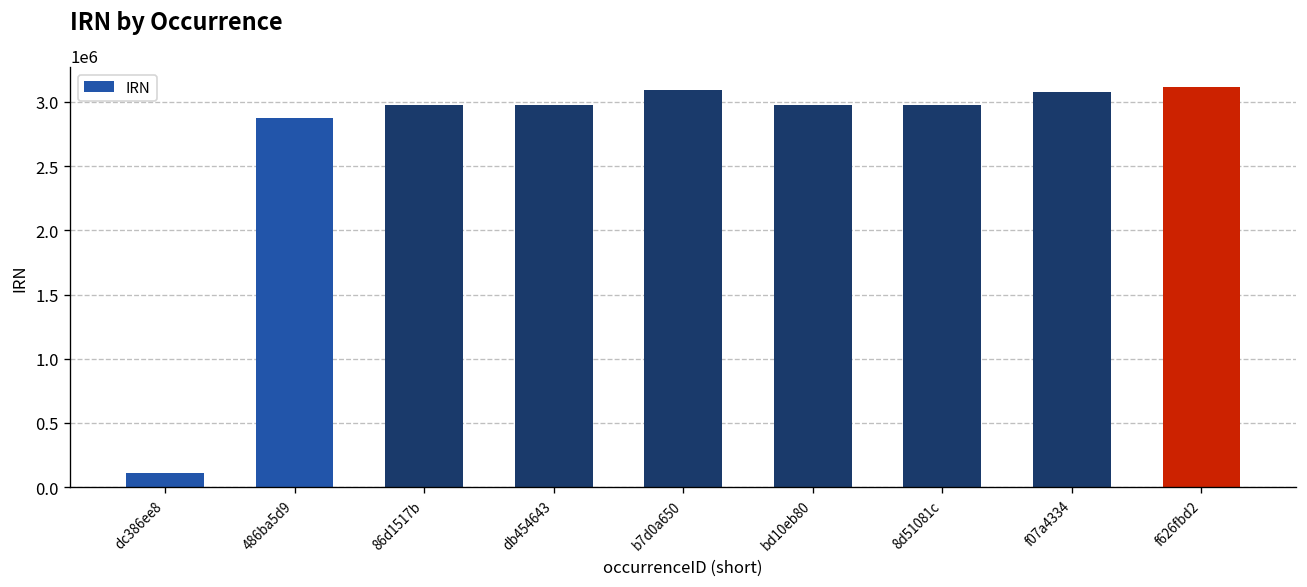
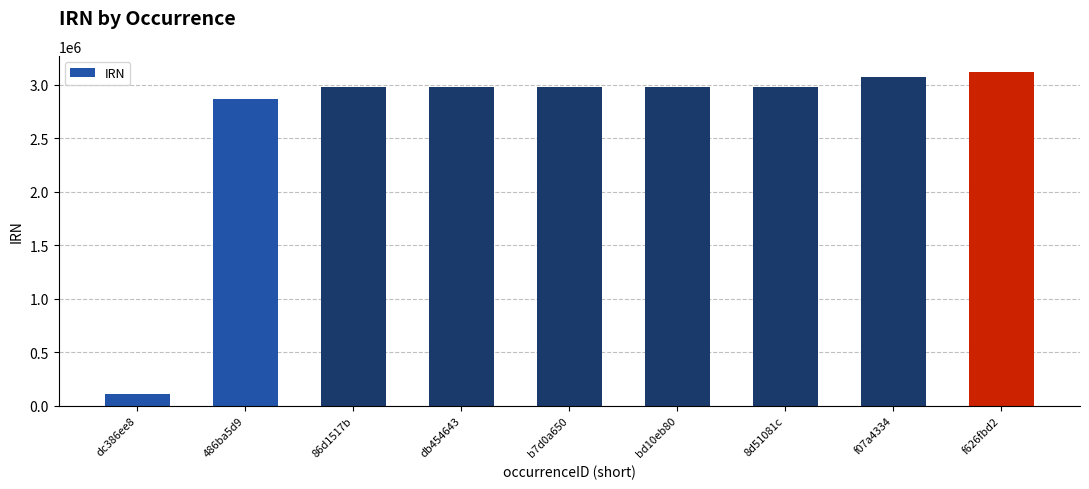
  {
    "dc386ee8": 110000,
    "486ba5d9": 2870000,
    "86d1517b": 2980000,
    "db454643": 2980000,
-   "b7d0a650": 3090000,
+   "b7d0a650": 2980000,
    "bd10eb80": 2980000,
    "8d51081c": 2980000,
    "f07a4334": 3080000,
    "f626fbd2": 3110000
  }
